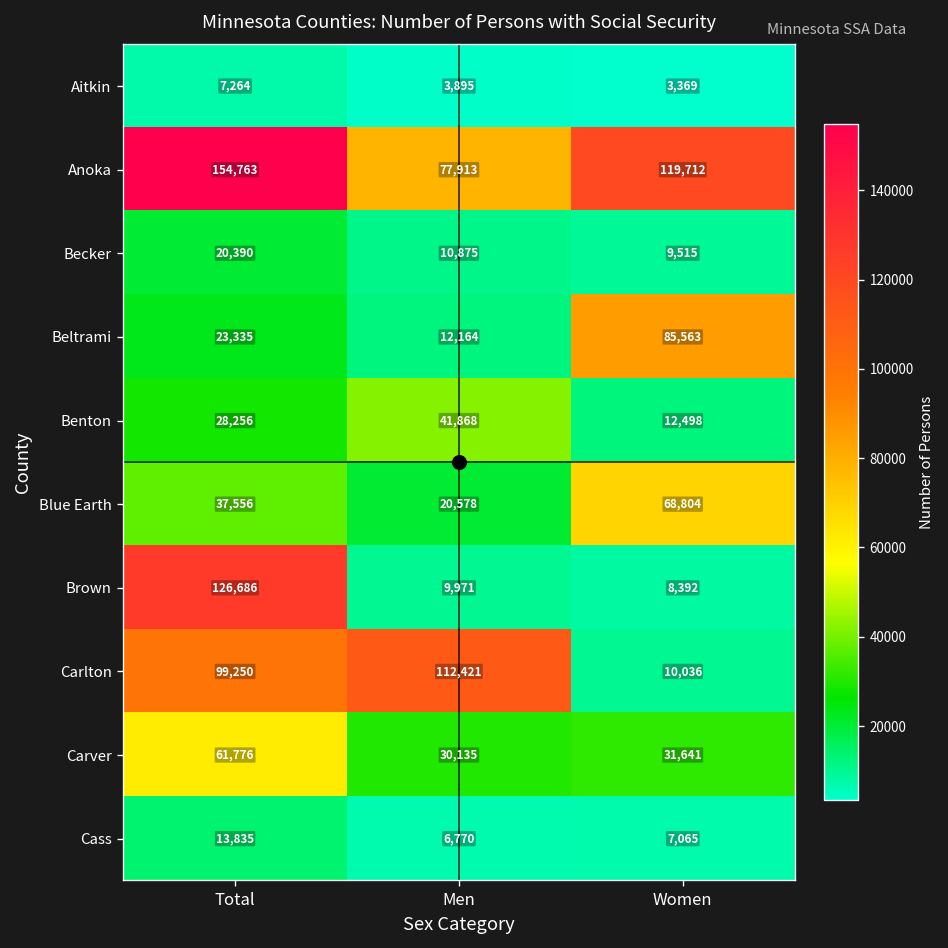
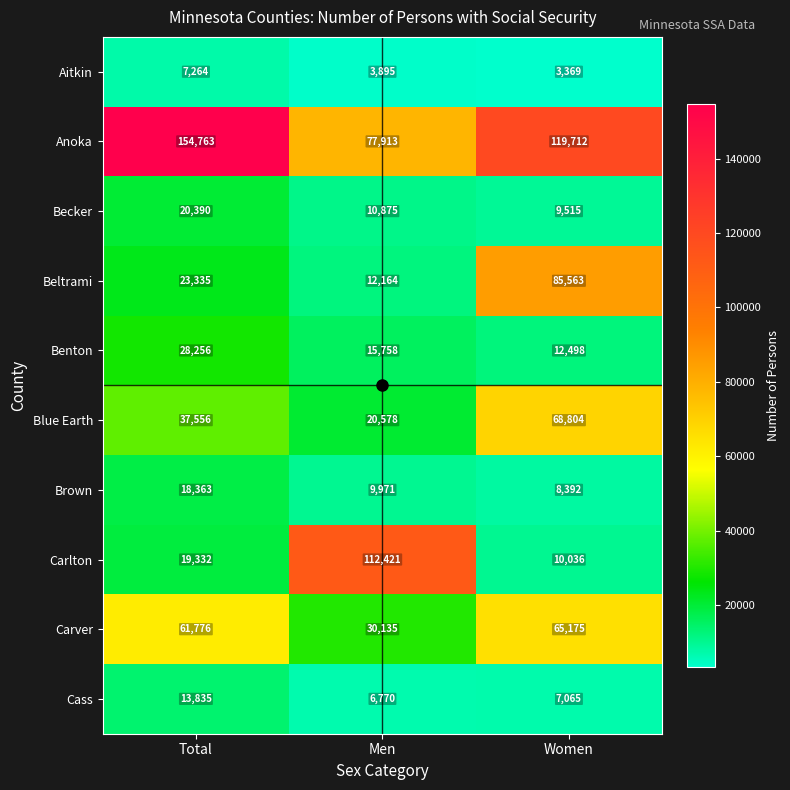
  {
    "Benton": {
-     "Men": "41,868"
+     "Men": "15,758"
    },
    "Brown": {
-     "Total": "126,686"
+     "Total": "18,363"
    },
    "Carlton": {
-     "Total": "99,250"
+     "Total": "19,332"
    },
    "Carver": {
-     "Women": "31,641"
+     "Women": "65,175"
    }
  }
